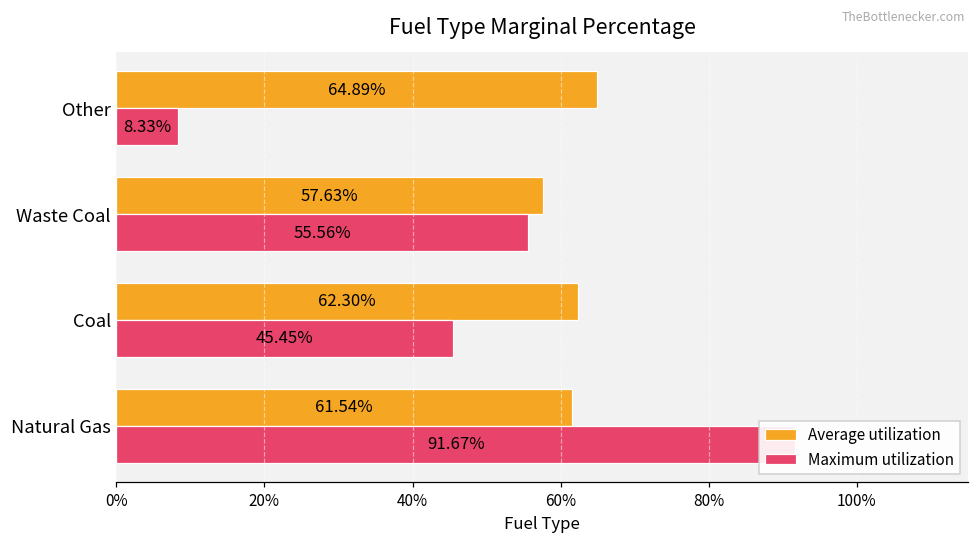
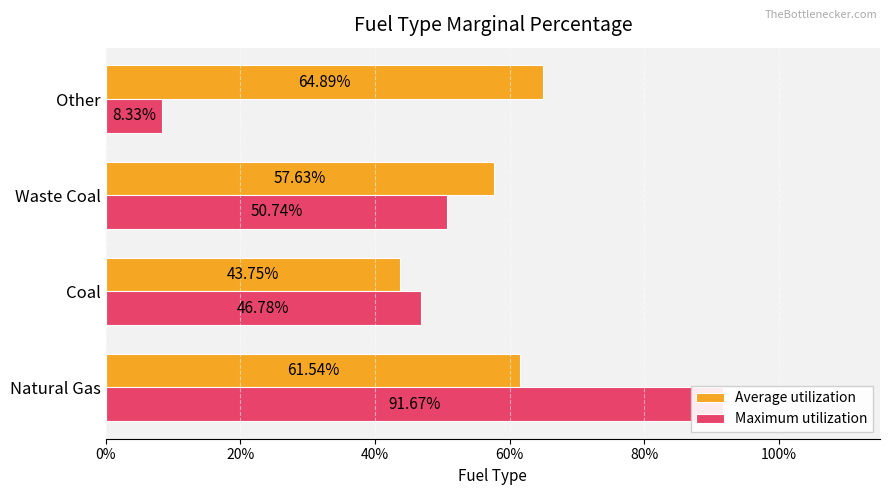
  {
    "Average utilization": {
      "Other": "64.89%",
      "Waste Coal": "57.63%",
-     "Coal": "62.30%",
+     "Coal": "43.75%",
      "Natural Gas": "61.54%"
    },
    "Maximum utilization": {
      "Other": "8.33%",
-     "Waste Coal": "55.56%",
-     "Coal": "45.45%"
+     "Waste Coal": "50.74%",
+     "Coal": "46.78%"
    }
  }
